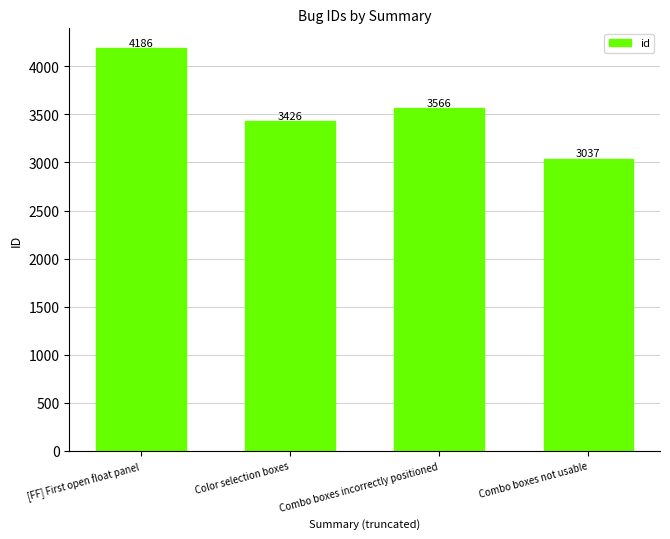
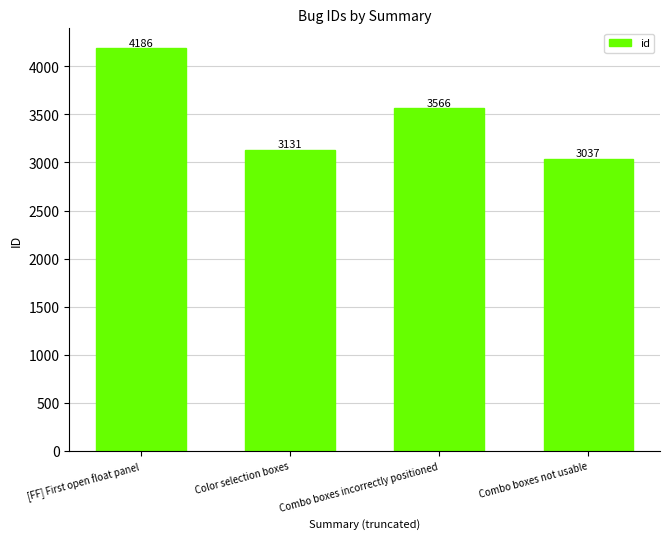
  {
    "[FF] First open float panel": 4186,
-   "Color selection boxes": 3426,
+   "Color selection boxes": 3131,
    "Combo boxes incorrectly positioned": 3566,
    "Combo boxes not usable": 3037
  }
